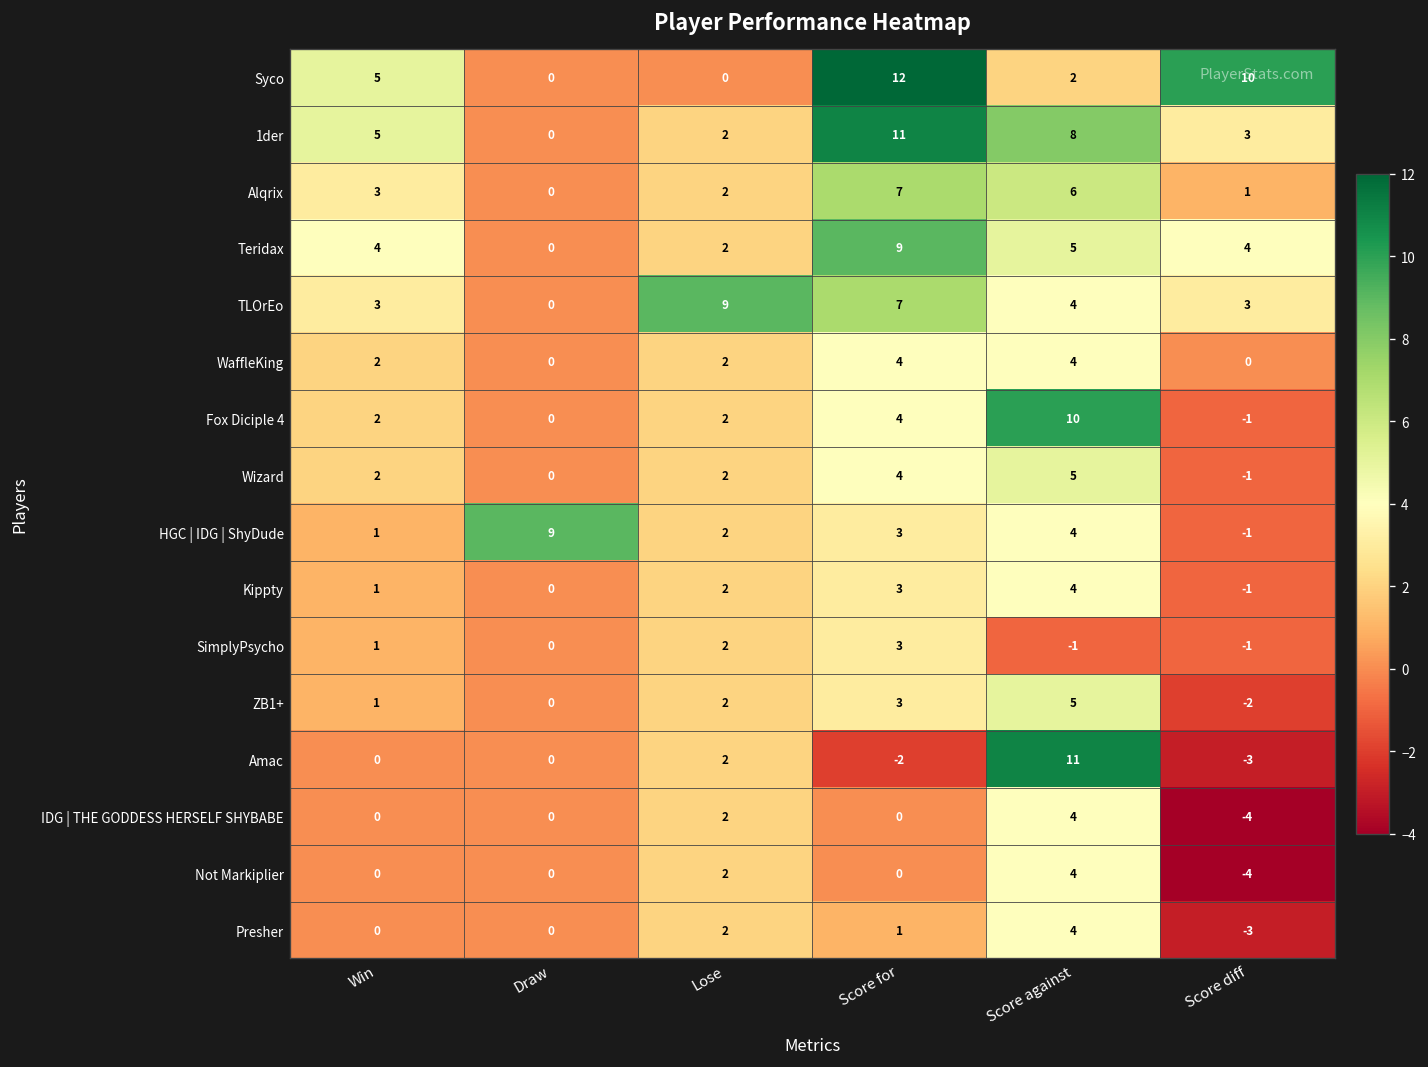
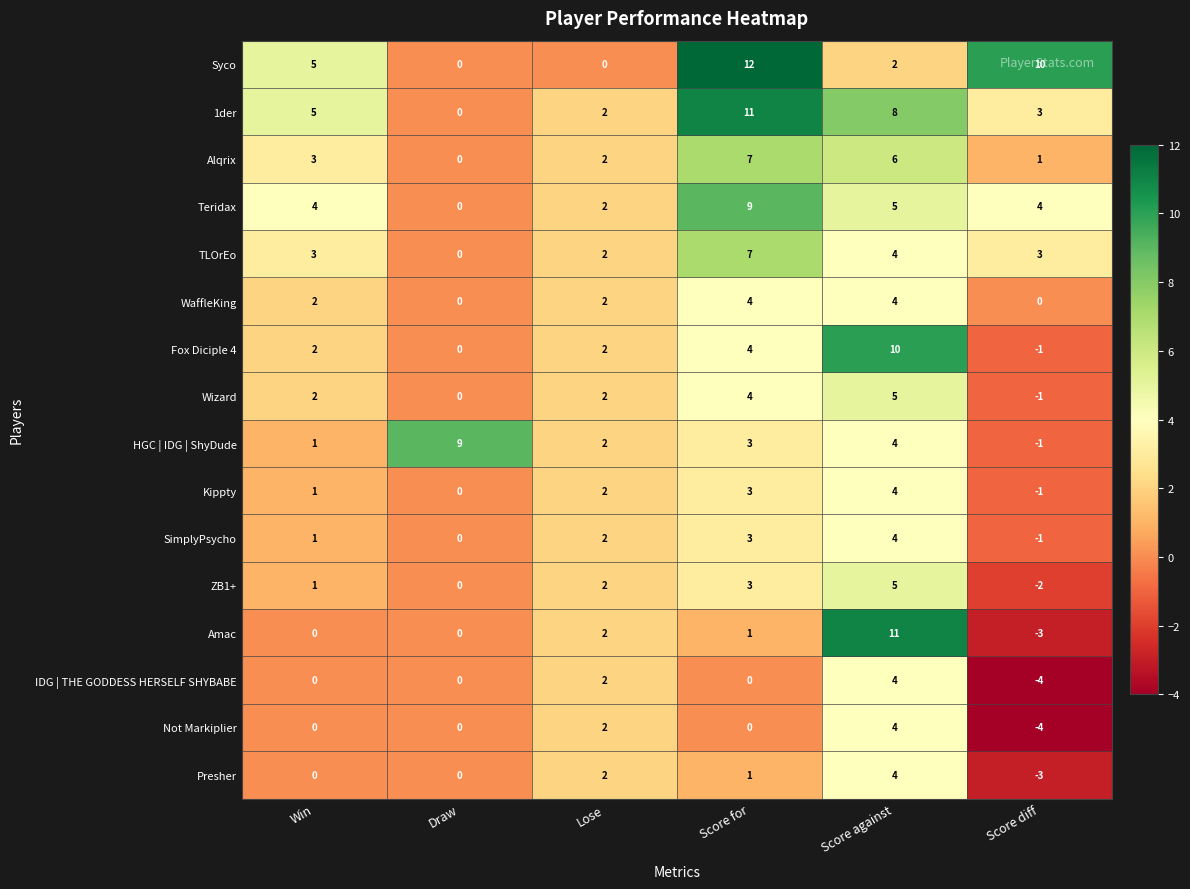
  {
    "Syco": {
      "Win": 5,
      "Draw": 0,
      "Lose": 0,
      "Score for": 12,
      "Score against": 2
    },
    "1der": {
      "Win": 5,
      "Draw": 0,
      "Lose": 2,
      "Score for": 11,
      "Score against": 8,
      "Score diff": 3
    },
    "Alqrix": {
      "Win": 3,
      "Draw": 0,
      "Lose": 2,
      "Score for": 7,
      "Score against": 6,
      "Score diff": 1
    },
    "Teridax": {
      "Win": 4,
      "Draw": 0,
      "Lose": 2,
      "Score for": 9,
      "Score against": 5,
      "Score diff": 4
    },
    "TLOrEo": {
      "Win": 3,
      "Draw": 0,
-     "Lose": 9,
+     "Lose": 2,
      "Score for": 7,
      "Score against": 4,
      "Score diff": 3
    },
    "WaffleKing": {
      "Win": 2,
      "Draw": 0,
      "Lose": 2,
      "Score for": 4,
      "Score against": 4,
      "Score diff": 0
    },
    "Fox Diciple 4": {
      "Win": 2,
      "Draw": 0,
      "Lose": 2,
      "Score for": 4,
      "Score against": 10,
      "Score diff": -1
    },
    "Wizard": {
      "Win": 2,
      "Draw": 0,
      "Lose": 2,
      "Score for": 4,
      "Score against": 5,
      "Score diff": -1
    },
    "HGC | IDG | ShyDude": {
      "Win": 1,
      "Draw": 9,
      "Lose": 2,
      "Score for": 3,
      "Score against": 4,
      "Score diff": -1
    },
    "Kippty": {
      "Win": 1,
      "Draw": 0,
      "Lose": 2,
      "Score for": 3,
      "Score against": 4,
      "Score diff": -1
    },
    "SimplyPsycho": {
      "Win": 1,
      "Draw": 0,
      "Lose": 2,
      "Score for": 3,
-     "Score against": -1,
+     "Score against": 4,
      "Score diff": -1
    },
    "ZB1+": {
      "Win": 1,
      "Draw": 0,
      "Lose": 2,
      "Score for": 3,
      "Score against": 5,
      "Score diff": -2
    },
    "Amac": {
      "Win": 0,
      "Draw": 0,
      "Lose": 2,
-     "Score for": -2,
+     "Score for": 1,
      "Score against": 11,
      "Score diff": -3
    },
    "IDG | THE GODDESS HERSELF SHYBABE": {
      "Win": 0,
      "Draw": 0,
      "Lose": 2,
      "Score for": 0,
      "Score against": 4,
      "Score diff": -4
    },
    "Not Markiplier": {
      "Win": 0,
      "Draw": 0,
      "Lose": 2,
      "Score for": 0,
      "Score against": 4,
      "Score diff": -4
    },
    "Presher": {
      "Win": 0,
      "Draw": 0,
      "Lose": 2,
      "Score for": 1,
      "Score against": 4,
      "Score diff": -3
    }
  }
